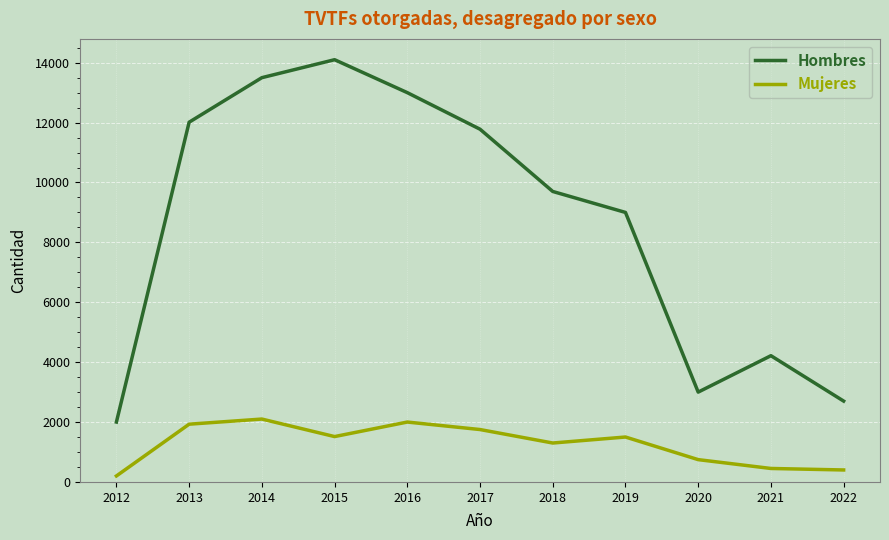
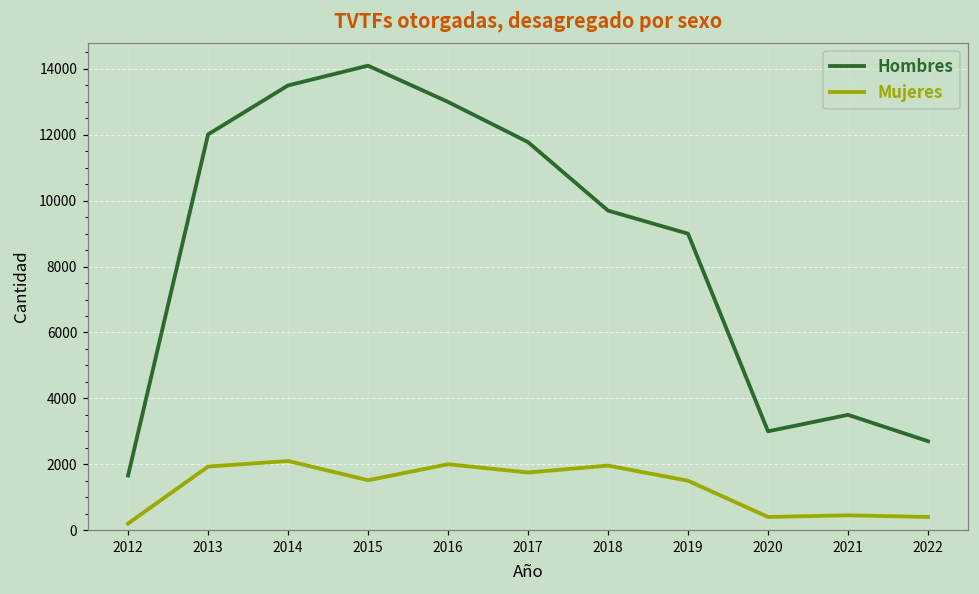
  {
    "Hombres": {
-     "2012": 2000,
+     "2012": 1700,
      "2013": 12000,
      "2014": 13500,
      "2015": 14100,
      "2016": 13000,
      "2017": 11800,
      "2018": 9700,
      "2019": 9000,
      "2020": 3000,
-     "2021": 4200,
+     "2021": 3500,
      "2022": 2700
    },
    "Mujeres": {
      "2012": 200,
      "2013": 1900,
      "2014": 2100,
      "2015": 1500,
      "2016": 2000,
      "2017": 1800,
-     "2018": 1300,
+     "2018": 2000,
      "2019": 1500,
-     "2020": 700,
+     "2020": 400,
      "2021": 500,
      "2022": 400
    }
  }
